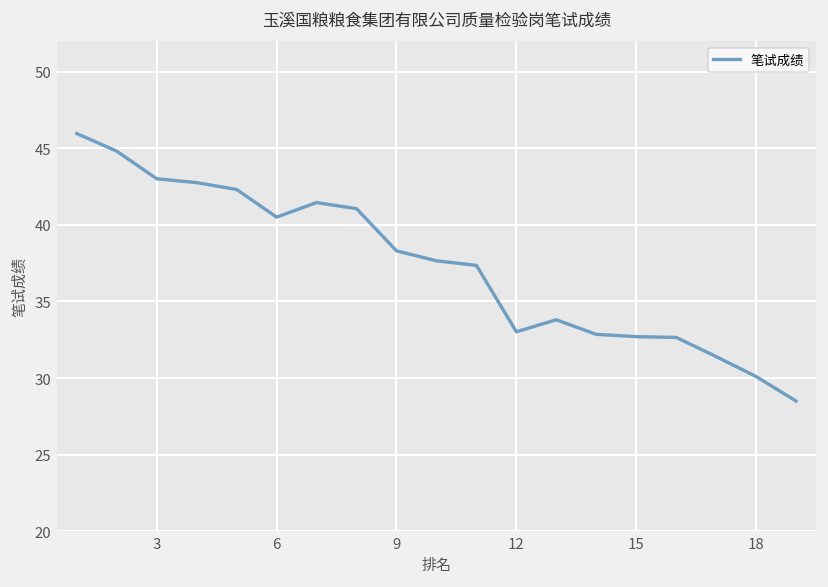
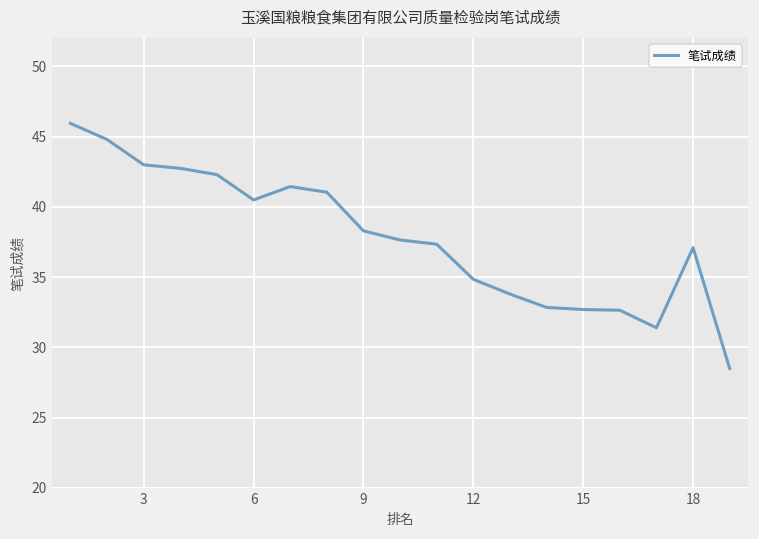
  {
    "3": 43.0,
    "6": 40.5,
    "9": 38.3,
-   "12": 33.0,
+   "12": 34.9,
    "15": 32.7,
-   "18": 30.1
+   "18": 37.1
  }
